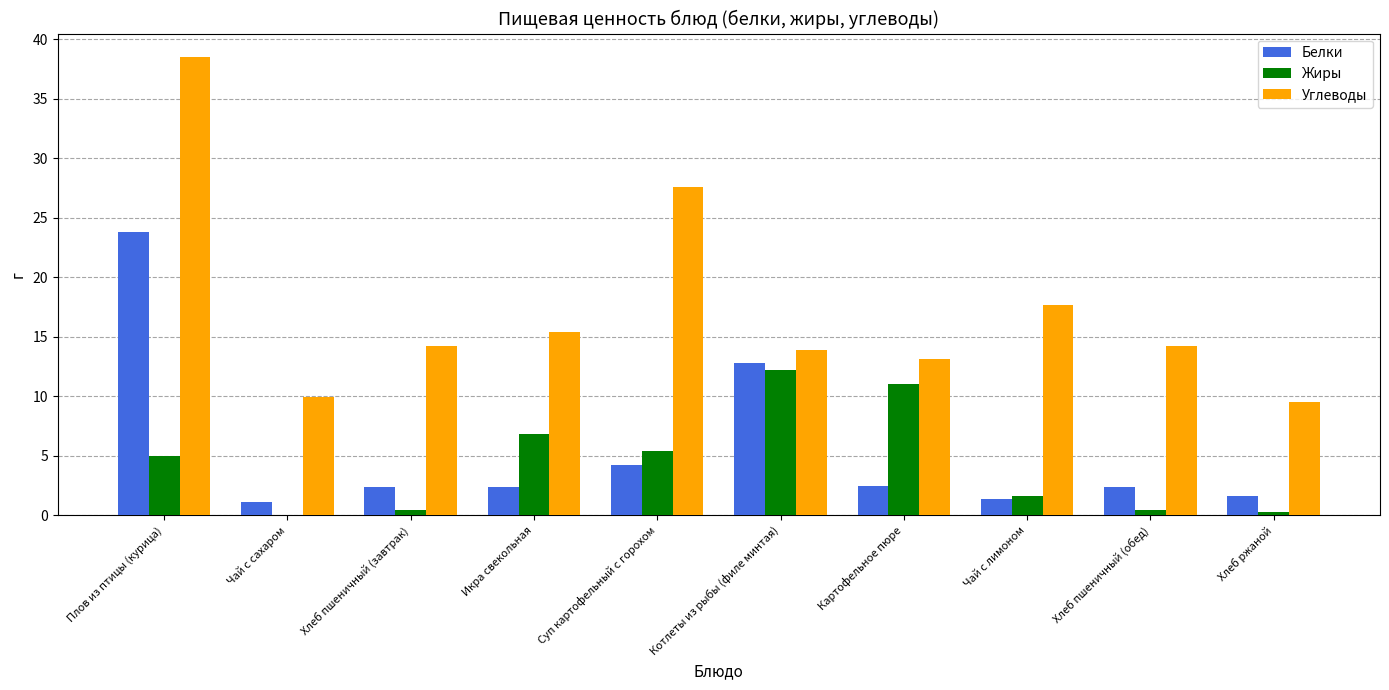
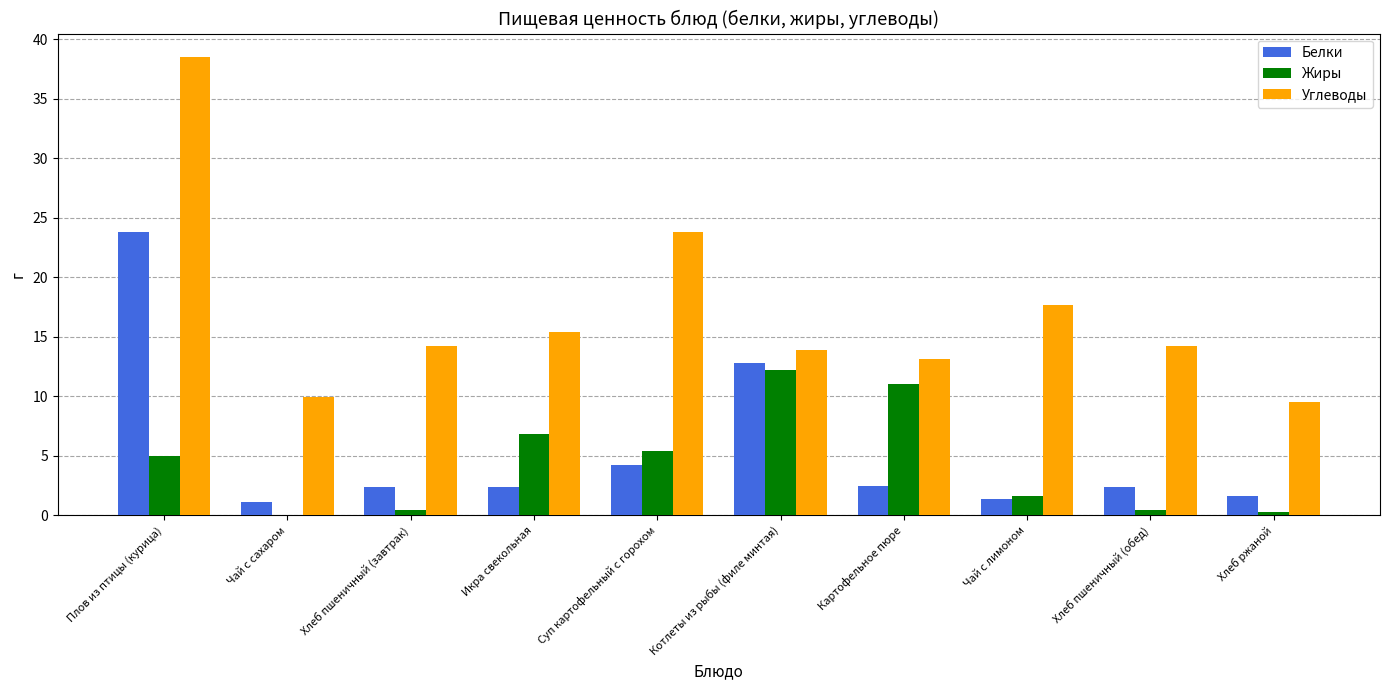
  {
    "Белки": {
      "Плов из птицы (курица)": 23.8,
      "Чай с сахаром": 1.1,
      "Хлеб пшеничный (завтрак)": 2.4,
      "Икра свекольная": 2.4,
      "Суп картофельный с горохом": 4.2,
      "Котлеты из рыбы (филе минтая)": 12.8,
      "Картофельное пюре": 2.5,
      "Чай с лимоном": 1.4,
      "Хлеб пшеничный (обед)": 2.4,
      "Хлеб ржаной": 1.6
    },
    "Жиры": {
      "Плов из птицы (курица)": 5.0,
      "Чай с сахаром": 0.0,
      "Хлеб пшеничный (завтрак)": 0.4,
      "Икра свекольная": 6.8,
      "Суп картофельный с горохом": 5.4,
      "Котлеты из рыбы (филе минтая)": 12.2,
      "Картофельное пюре": 11.0,
      "Чай с лимоном": 1.6,
      "Хлеб пшеничный (обед)": 0.4,
      "Хлеб ржаной": 0.3
    },
    "Углеводы": {
      "Плов из птицы (курица)": 38.6,
      "Чай с сахаром": 9.9,
      "Хлеб пшеничный (завтрак)": 14.2,
      "Икра свекольная": 15.4,
-     "Суп картофельный с горохом": 27.6,
+     "Суп картофельный с горохом": 23.8,
      "Котлеты из рыбы (филе минтая)": 13.9,
      "Картофельное пюре": 13.2,
      "Чай с лимоном": 17.7,
      "Хлеб пшеничный (обед)": 14.2,
      "Хлеб ржаной": 9.5
    }
  }
